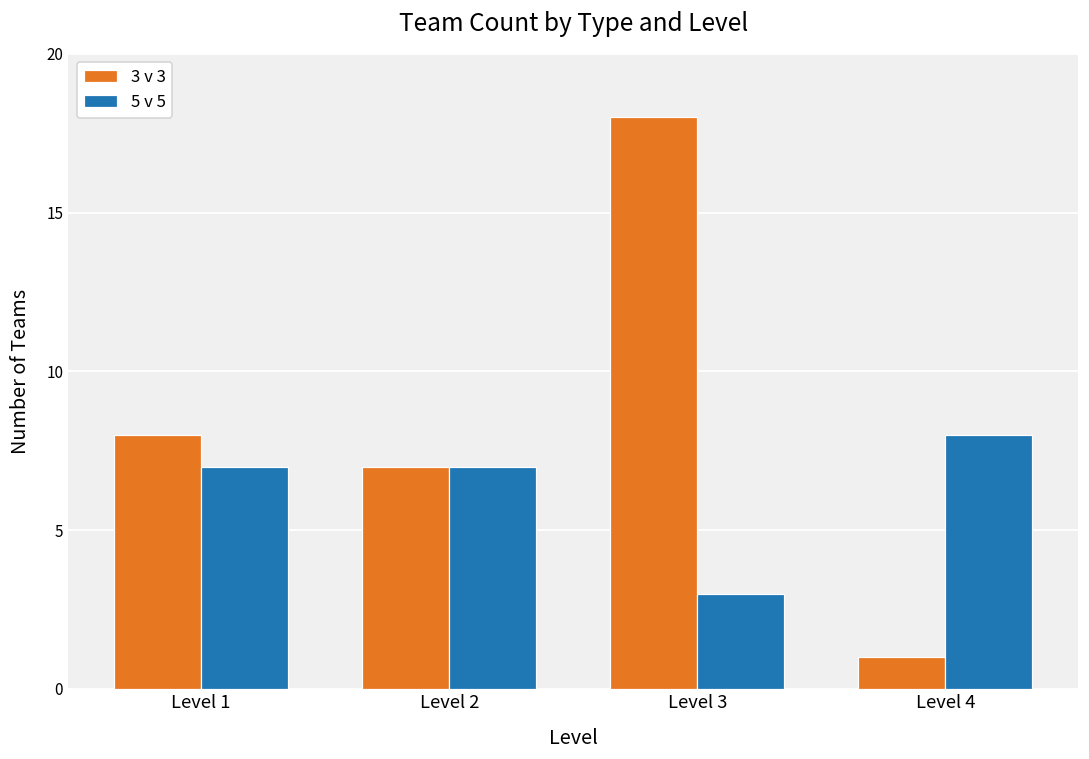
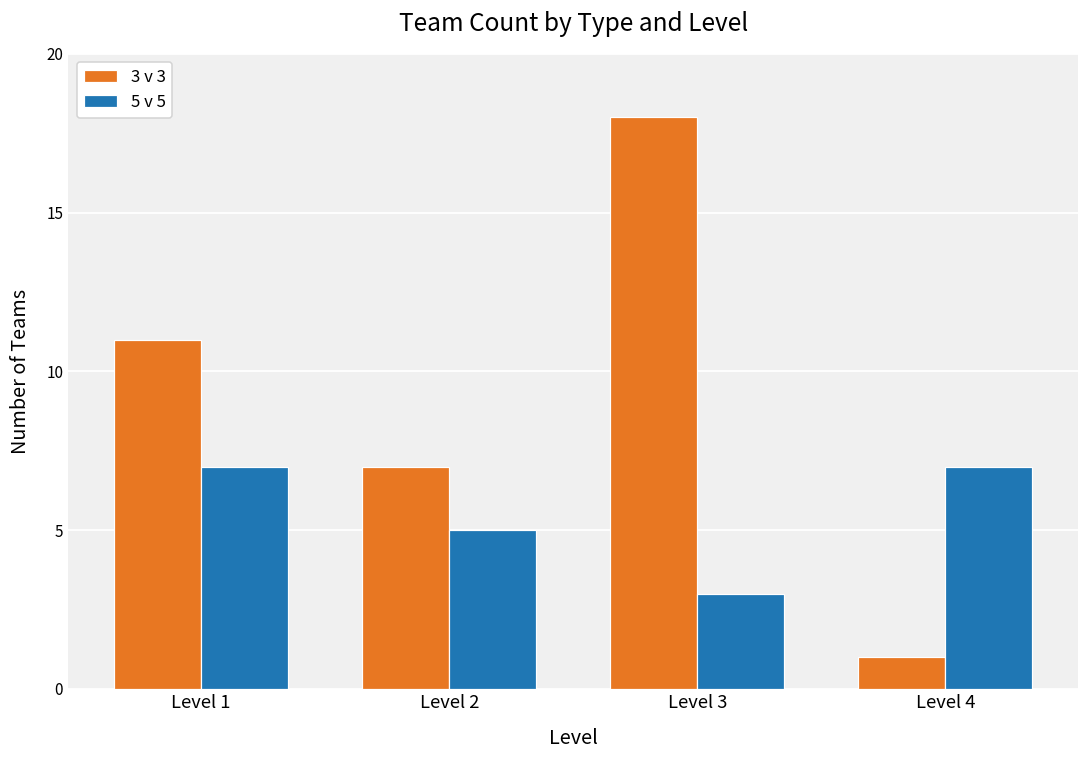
  {
    "3 v 3": {
-     "Level 1": 8,
+     "Level 1": 11,
      "Level 2": 7,
      "Level 3": 18,
      "Level 4": 1
    },
    "5 v 5": {
      "Level 1": 7,
-     "Level 2": 7,
+     "Level 2": 5,
      "Level 3": 3,
-     "Level 4": 8
+     "Level 4": 7
    }
  }
